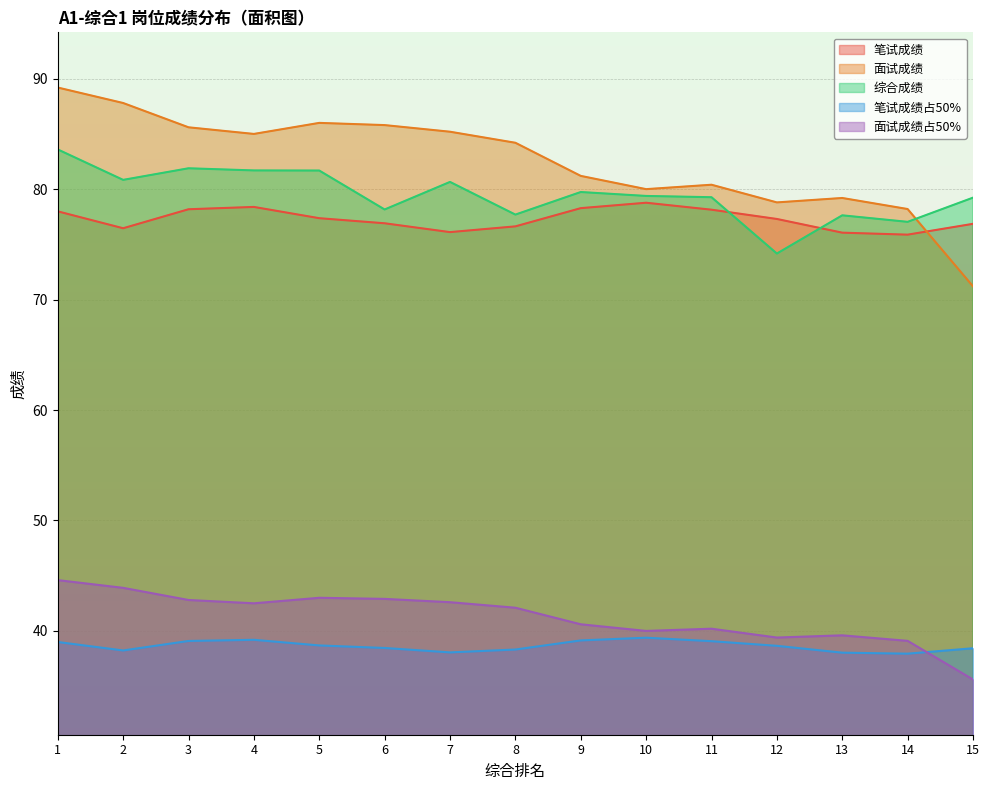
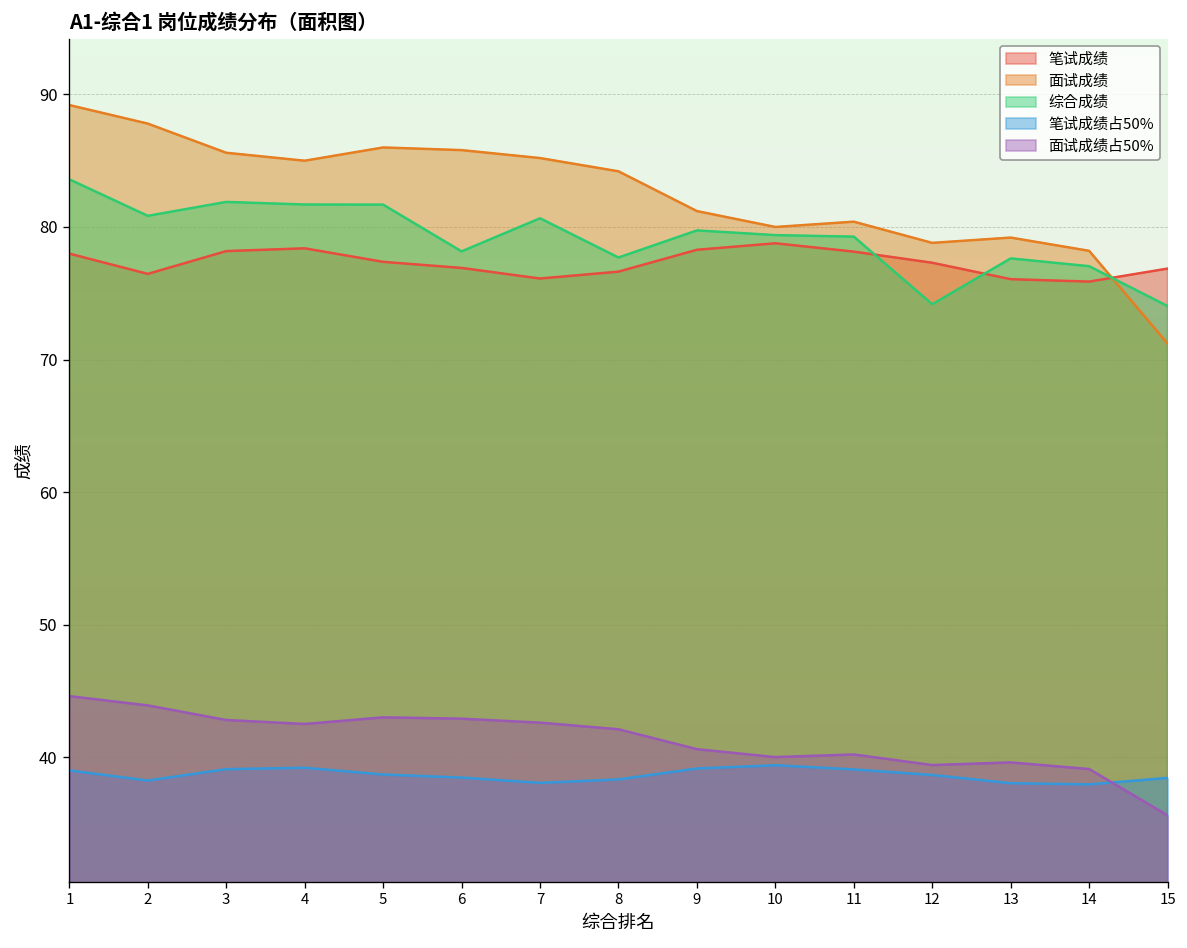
  {
    "综合成绩": {
      "1": 83.6,
      "2": 80.8,
      "3": 81.9,
      "4": 81.7,
      "5": 81.7,
      "6": 78.2,
      "7": 80.7,
      "8": 77.7,
      "9": 79.7,
      "10": 79.4,
      "11": 79.3,
      "12": 74.2,
      "13": 77.6,
      "14": 77.0,
-     "15": 79.2
+     "15": 74.0
    },
    "笔试成绩占50%": {
      "1": 39.0,
      "2": 38.2,
      "3": 39.1,
      "4": 39.2,
      "5": 38.7,
      "6": 38.5,
      "7": 38.1,
      "8": 38.3,
      "9": 39.1,
      "10": 39.4,
      "11": 39.1,
      "12": 38.7,
      "13": 38.0,
      "14": 37.9,
      "15": 38.4
    },
    "面试成绩占50%": {
      "1": 44.6,
      "2": 43.9,
      "3": 42.8,
      "4": 42.5,
      "5": 43.0,
      "6": 42.9,
      "7": 42.6,
      "8": 42.1,
      "9": 40.6,
      "10": 40.0,
      "11": 40.2,
      "12": 39.4,
      "13": 39.6,
      "14": 39.1,
      "15": 35.6
    }
  }
